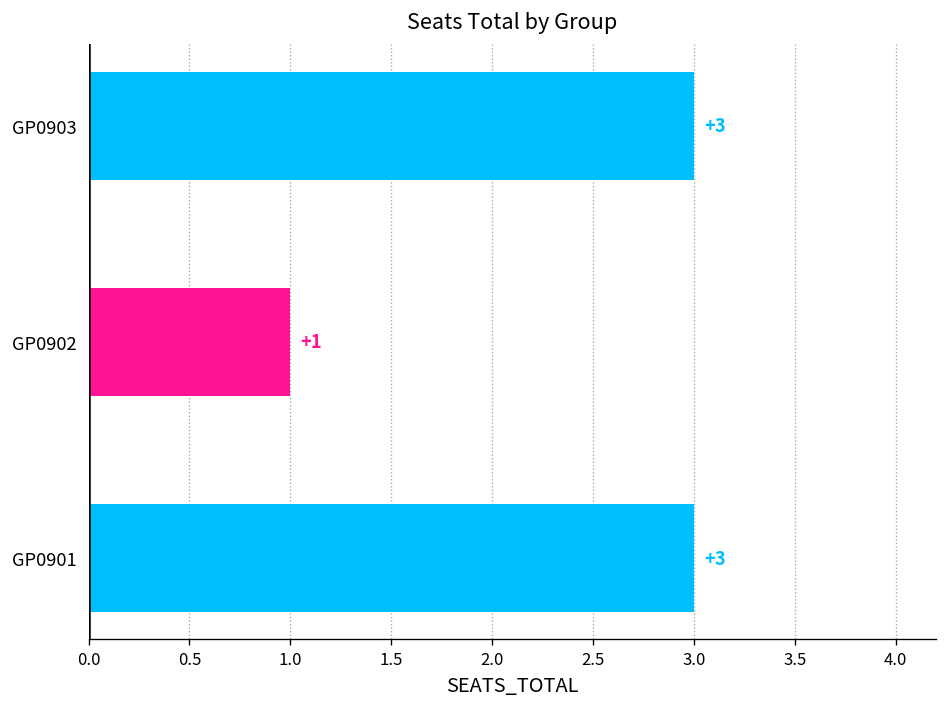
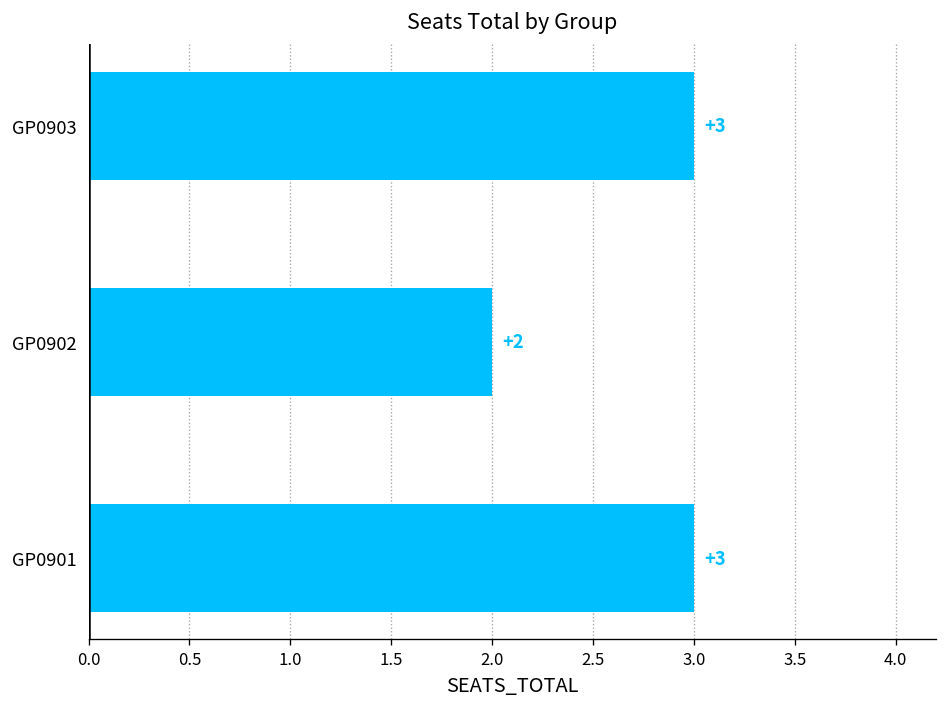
  {
    "GP0903": "+3",
-   "GP0902": "+1",
+   "GP0902": "+2",
    "GP0901": "+3"
  }
